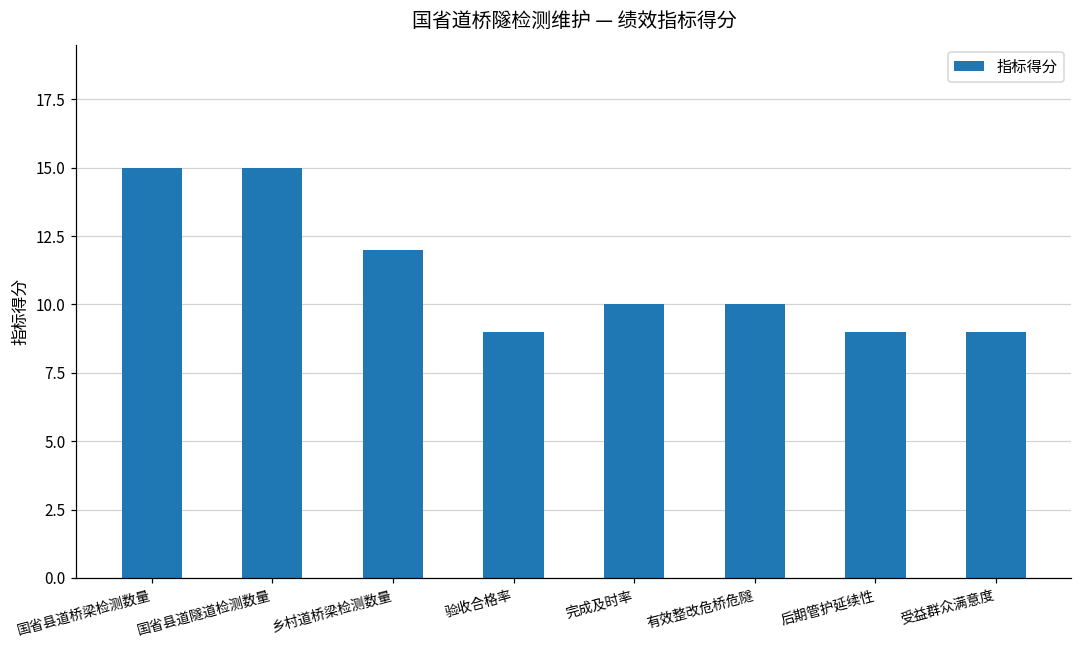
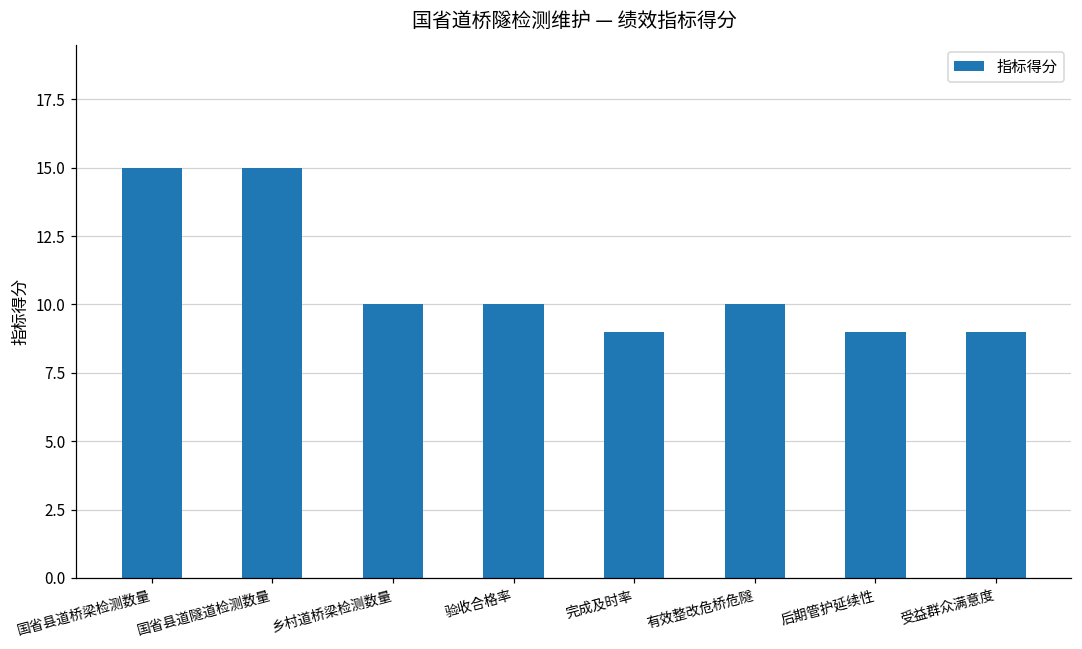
  {
    "国省县道桥梁检测数量": 15,
    "国省县道隧道检测数量": 15,
-   "乡村道桥梁检测数量": 12,
-   "验收合格率": 9,
-   "完成及时率": 10,
+   "乡村道桥梁检测数量": 10,
+   "验收合格率": 10,
+   "完成及时率": 9,
    "有效整改危桥危隧": 10,
    "后期管护延续性": 9,
    "受益群众满意度": 9
  }
